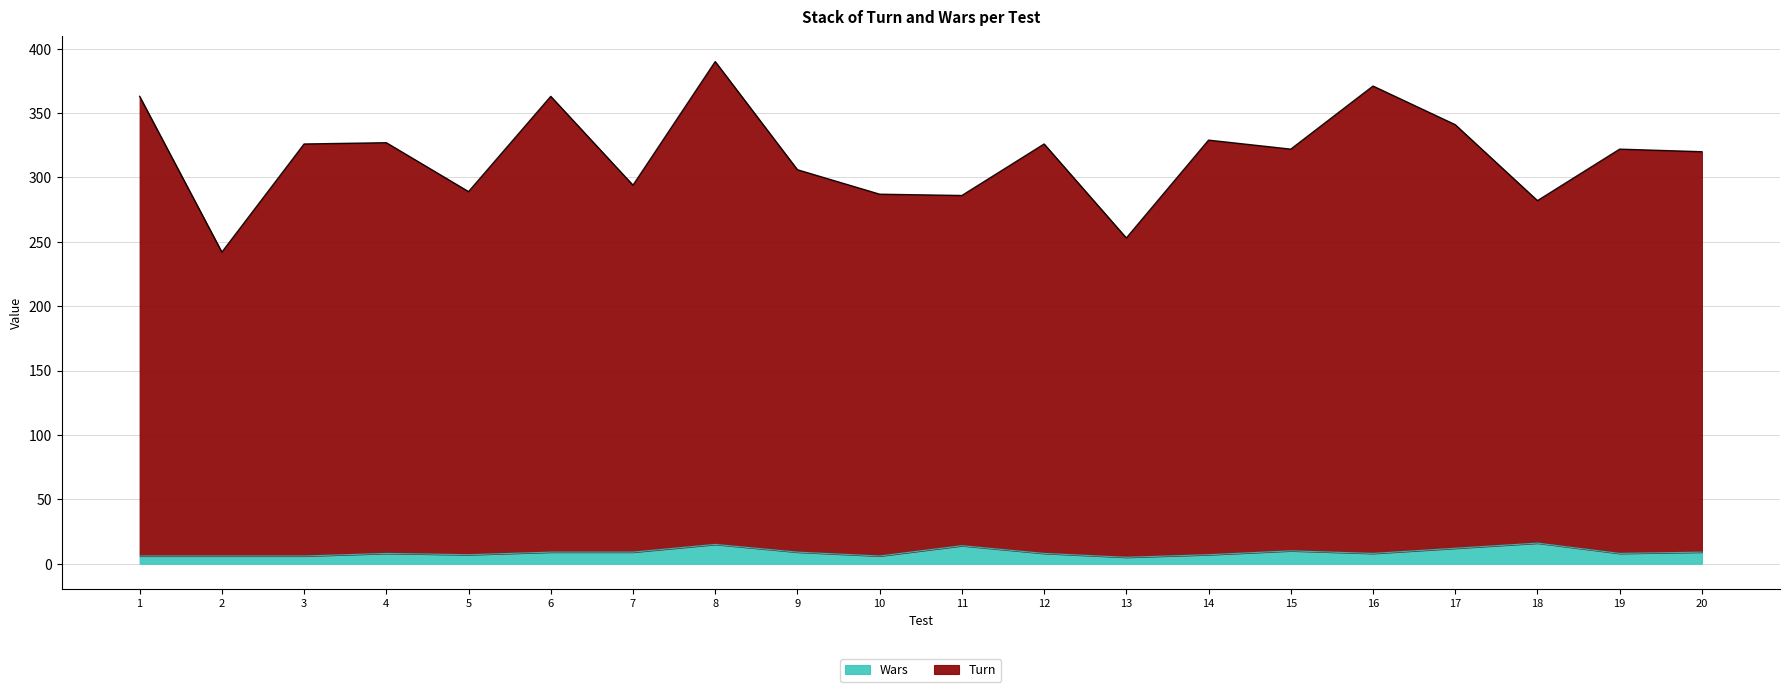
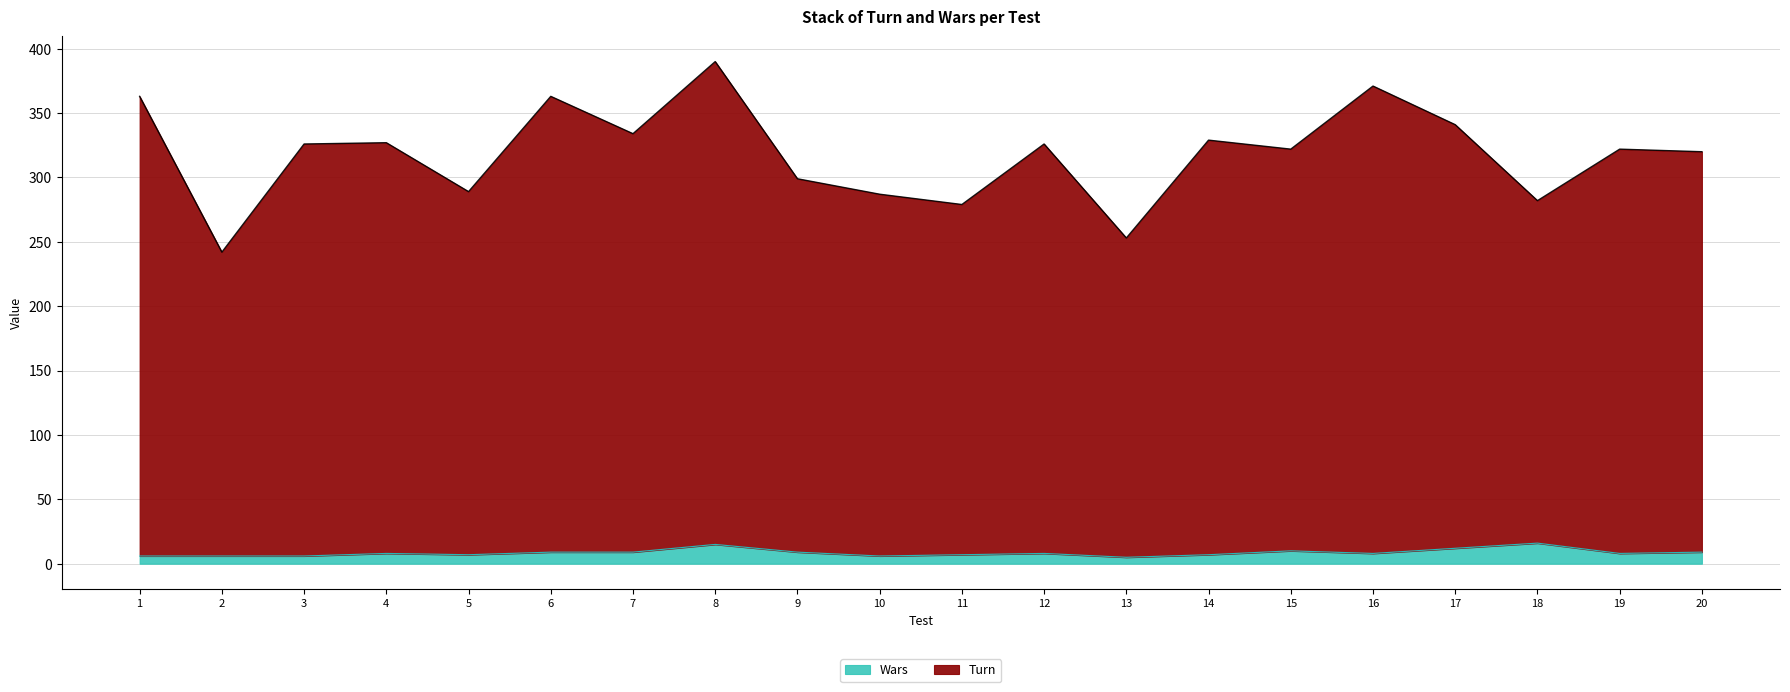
  {
    "Wars": {
      "1": 6,
      "2": 6,
      "3": 6,
      "4": 8,
      "5": 7,
      "6": 9,
      "7": 9,
      "8": 15,
      "9": 9,
      "10": 6,
-     "11": 14,
+     "11": 7,
      "12": 8,
      "13": 5,
      "14": 7,
      "15": 10,
      "16": 8,
      "17": 12,
      "18": 16,
      "19": 8,
      "20": 9
    },
    "Turn": {
      "1": 357,
      "2": 236,
      "3": 320,
      "4": 319,
      "5": 282,
      "6": 354,
-     "7": 285,
+     "7": 325,
      "8": 375,
-     "9": 297,
+     "9": 290,
      "10": 281,
      "11": 272,
      "12": 318,
      "13": 248,
      "14": 322,
      "15": 312,
      "16": 363,
      "17": 329,
      "18": 266,
      "19": 314,
      "20": 311
    }
  }
